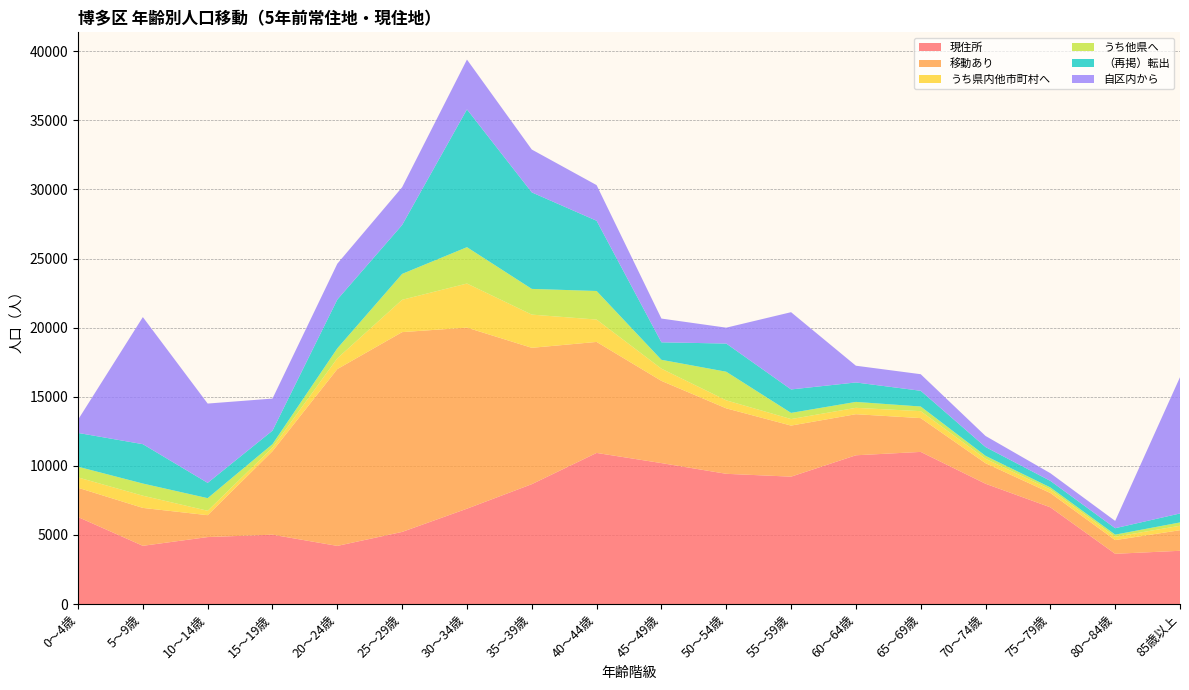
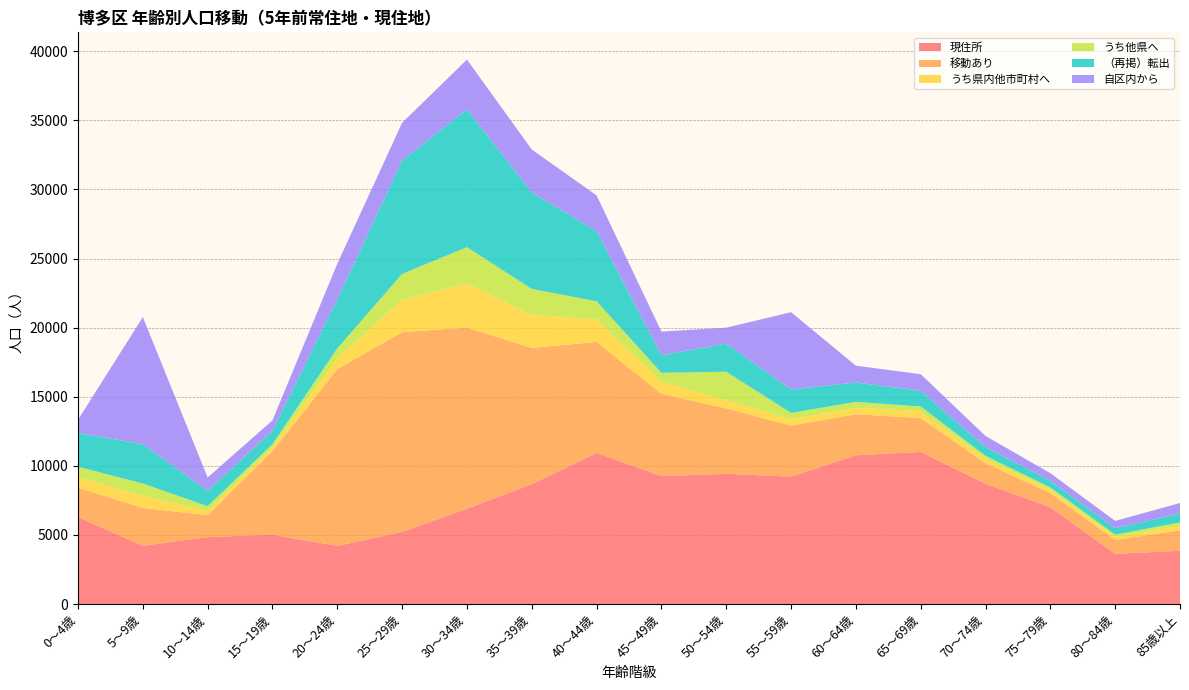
  {
    "現住所": {
      "0～4歳": 6300,
      "5～9歳": 4200,
      "10～14歳": 4800,
      "15～19歳": 5000,
      "20～24歳": 4200,
      "25～29歳": 5200,
      "30～34歳": 6900,
      "35～39歳": 8700,
      "40～44歳": 10900,
-     "45～49歳": 10200,
+     "45～49歳": 9300,
      "50～54歳": 9400,
      "55～59歳": 9200,
      "60～64歳": 10800,
      "65～69歳": 11000,
      "70～74歳": 8700,
      "75～79歳": 7000,
      "80～84歳": 3600,
      "85歳以上": 3900
    },
    "うち他県へ": {
      "0～4歳": 800,
      "5～9歳": 900,
-     "10～14歳": 900,
+     "10～14歳": 300,
      "15～19歳": 300,
      "20～24歳": 700,
      "25～29歳": 1900,
      "30～34歳": 2600,
      "35～39歳": 1900,
-     "40～44歳": 2100,
+     "40～44歳": 1300,
      "45～49歳": 600,
      "50～54歳": 2100,
      "55～59歳": 400,
      "60～64歳": 400,
      "65～69歳": 300,
      "70～74歳": 200,
      "85歳以上": 200
    },
    "（再掲）転出": {
      "0～4歳": 2400,
      "5～9歳": 2800,
      "10～14歳": 1100,
      "15～19歳": 1000,
      "20～24歳": 3500,
-     "25～29歳": 3500,
+     "25～29歳": 8200,
      "30～34歳": 10000,
      "35～39歳": 7000,
      "40～44歳": 5100,
      "45～49歳": 1300,
      "50～54歳": 2000,
      "55～59歳": 1700,
      "60～64歳": 1400,
      "65～69歳": 1100,
      "70～74歳": 600,
      "75～79歳": 500,
      "80～84歳": 500,
      "85歳以上": 600
    },
    "自区内から": {
      "0～4歳": 1000,
      "5～9歳": 9200,
-     "10～14歳": 5700,
-     "15～19歳": 2300,
+     "10～14歳": 1000,
+     "15～19歳": 800,
      "20～24歳": 2600,
      "25～29歳": 2700,
      "30～34歳": 3600,
      "35～39歳": 3100,
      "40～44歳": 2600,
      "45～49歳": 1700,
      "50～54歳": 1100,
      "55～59歳": 5600,
      "60～64歳": 1200,
      "65～69歳": 1200,
      "70～74歳": 800,
      "75～79歳": 600,
      "80～84歳": 500,
-     "85歳以上": 9900
+     "85歳以上": 800
    }
  }
